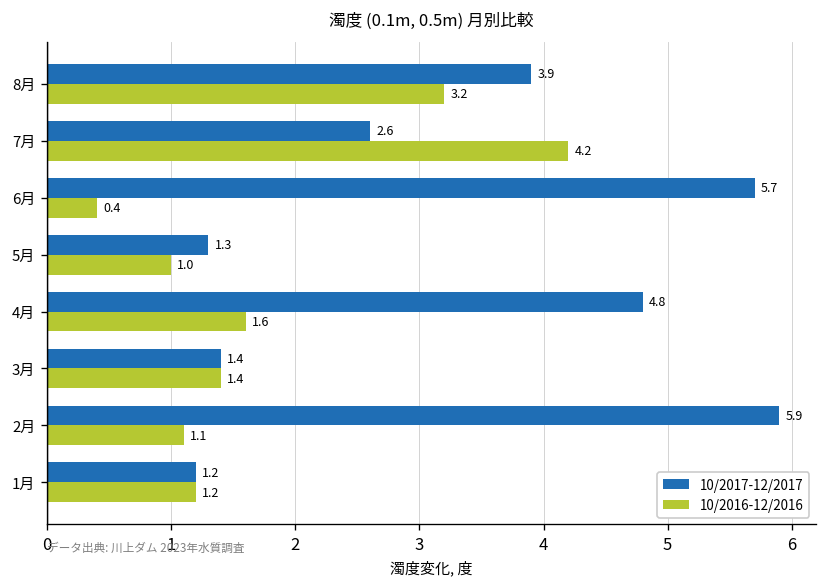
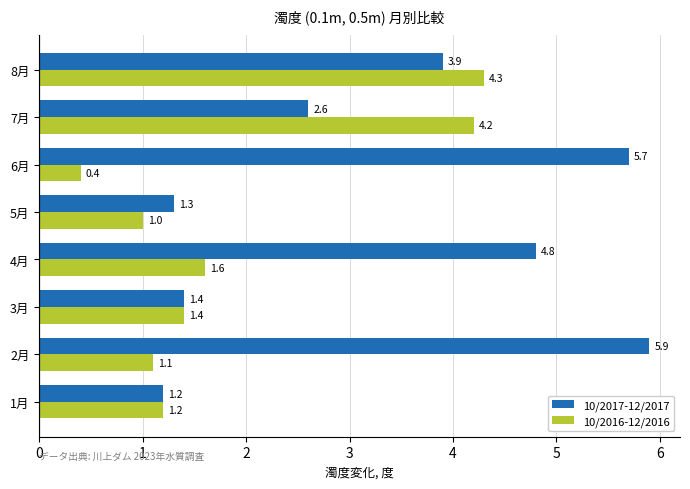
  {
    "10/2017-12/2017": {
      "8月": 3.9,
      "7月": 2.6,
      "6月": 5.7,
      "5月": 1.3,
      "4月": 4.8,
      "3月": 1.4,
      "2月": 5.9,
      "1月": 1.2
    },
    "10/2016-12/2016": {
-     "8月": 3.2,
+     "8月": 4.3,
      "7月": 4.2,
      "6月": 0.4,
      "5月": 1.0,
      "4月": 1.6,
      "3月": 1.4,
      "2月": 1.1,
      "1月": 1.2
    }
  }
